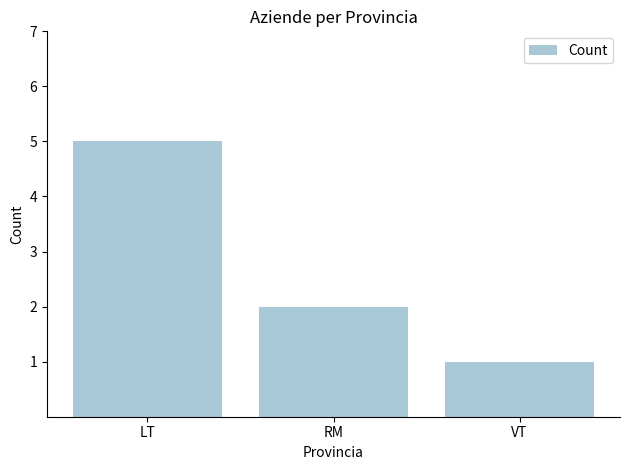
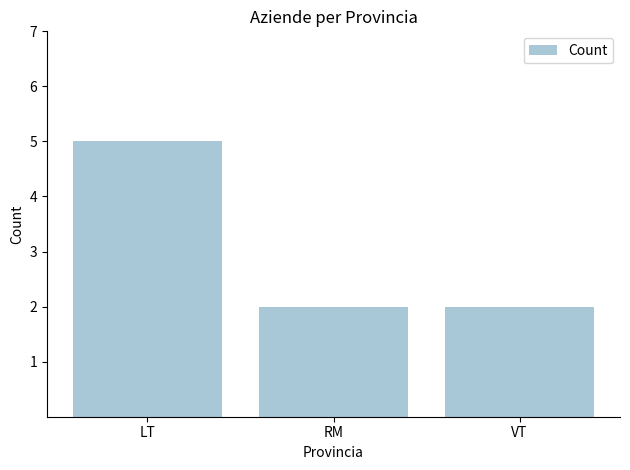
  {
    "LT": 5,
    "RM": 2,
-   "VT": 1
+   "VT": 2
  }
